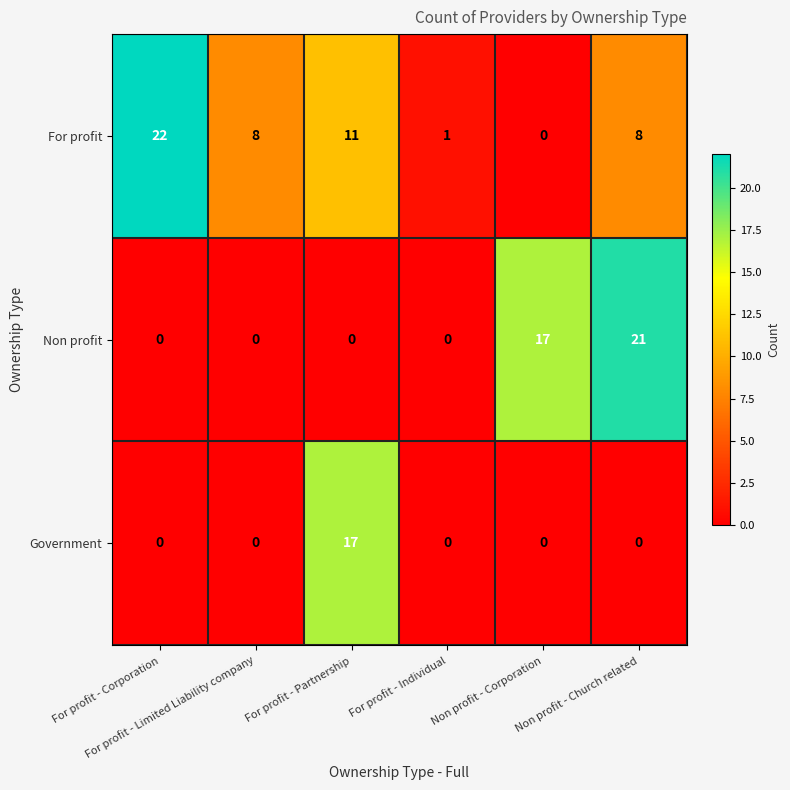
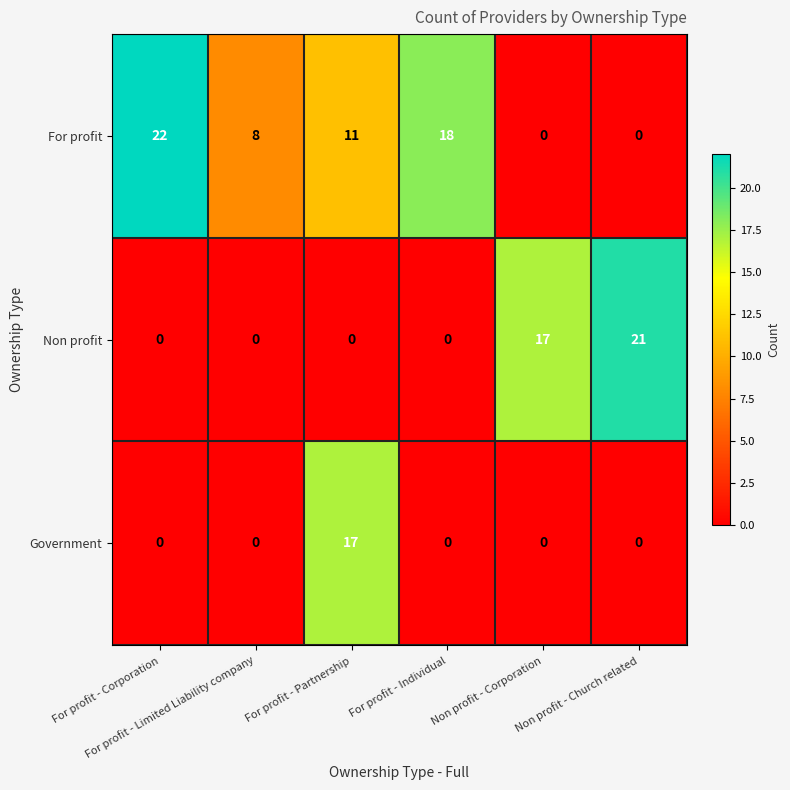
  {
    "For profit": {
      "For profit - Corporation": 22,
      "For profit - Limited Liability company": 8,
      "For profit - Partnership": 11,
-     "For profit - Individual": 1,
+     "For profit - Individual": 18,
      "Non profit - Corporation": 0,
-     "Non profit - Church related": 8
+     "Non profit - Church related": 0
    },
    "Non profit": {
      "For profit - Corporation": 0,
      "For profit - Limited Liability company": 0,
      "For profit - Partnership": 0,
      "For profit - Individual": 0,
      "Non profit - Corporation": 17,
      "Non profit - Church related": 21
    },
    "Government": {
      "For profit - Corporation": 0,
      "For profit - Limited Liability company": 0,
      "For profit - Partnership": 17,
      "For profit - Individual": 0,
      "Non profit - Corporation": 0,
      "Non profit - Church related": 0
    }
  }
